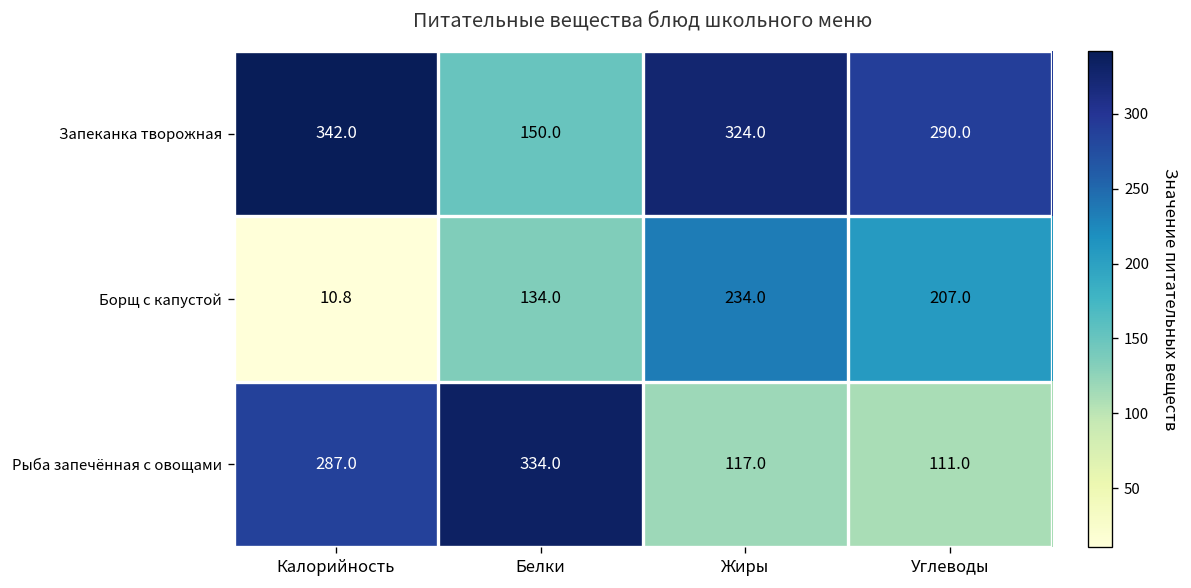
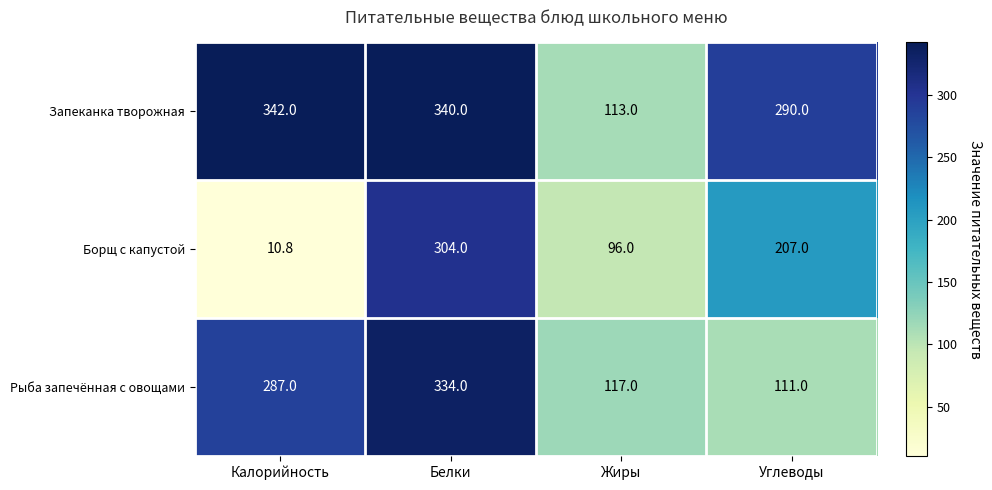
  {
    "Запеканка творожная": {
      "Калорийность": 342.0,
-     "Белки": 150.0,
-     "Жиры": 324.0,
+     "Белки": 340.0,
+     "Жиры": 113.0,
      "Углеводы": 290.0
    },
    "Борщ с капустой": {
      "Калорийность": 10.8,
-     "Белки": 134.0,
-     "Жиры": 234.0,
+     "Белки": 304.0,
+     "Жиры": 96.0,
      "Углеводы": 207.0
    },
    "Рыба запечённая с овощами": {
      "Калорийность": 287.0,
      "Белки": 334.0,
      "Жиры": 117.0,
      "Углеводы": 111.0
    }
  }
